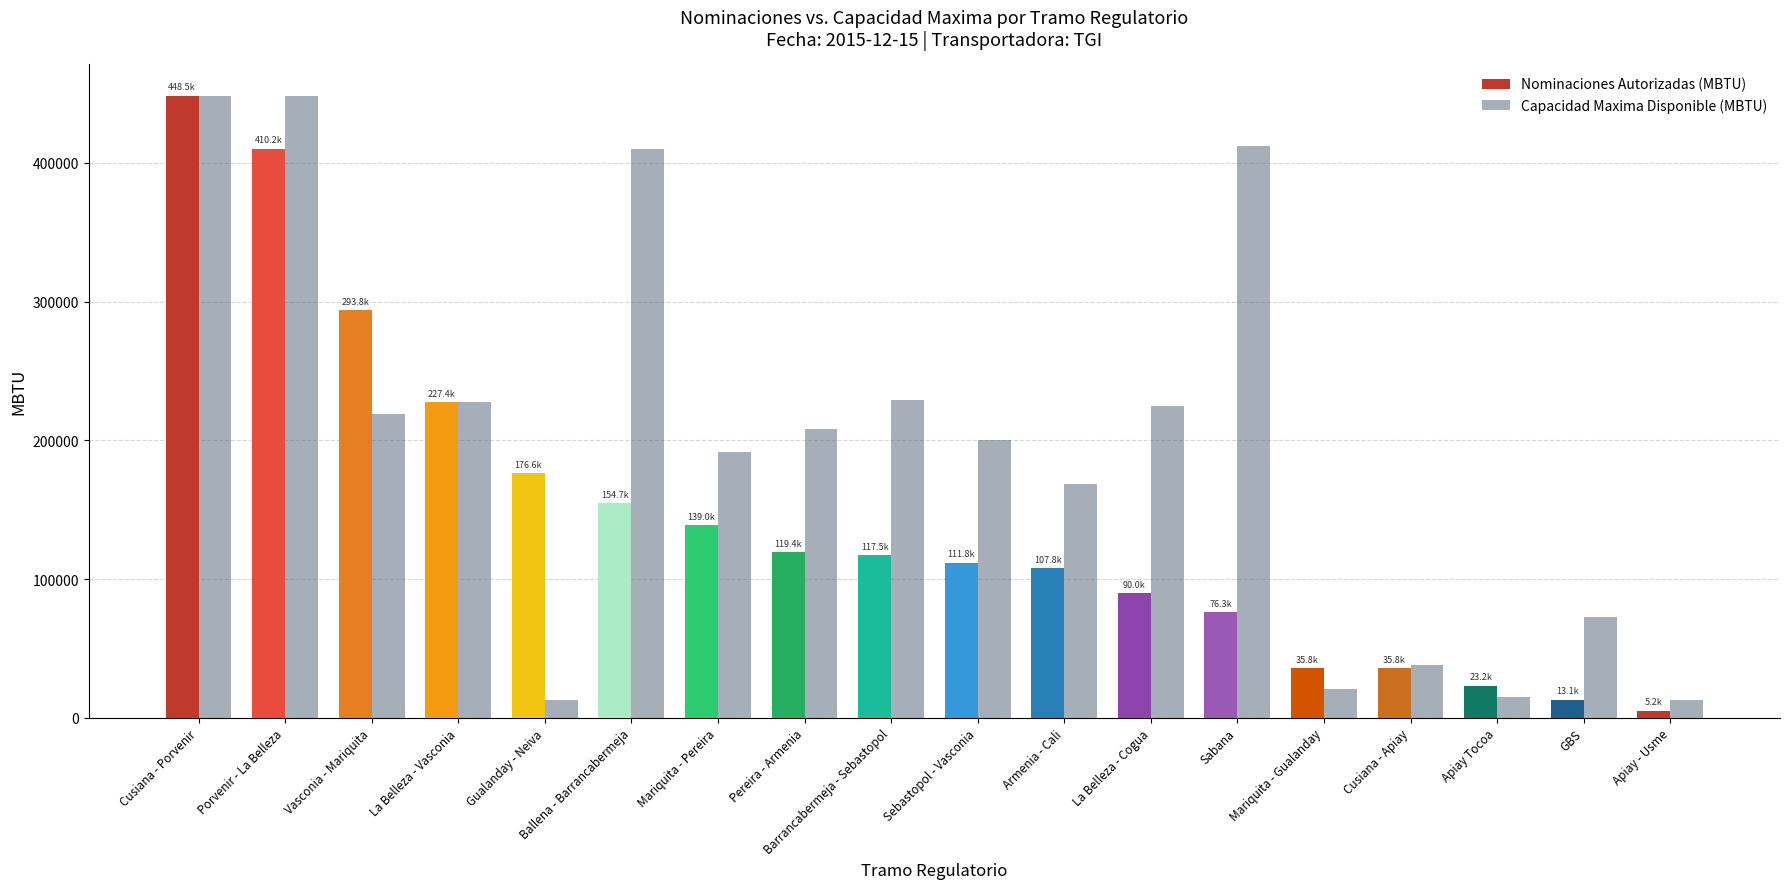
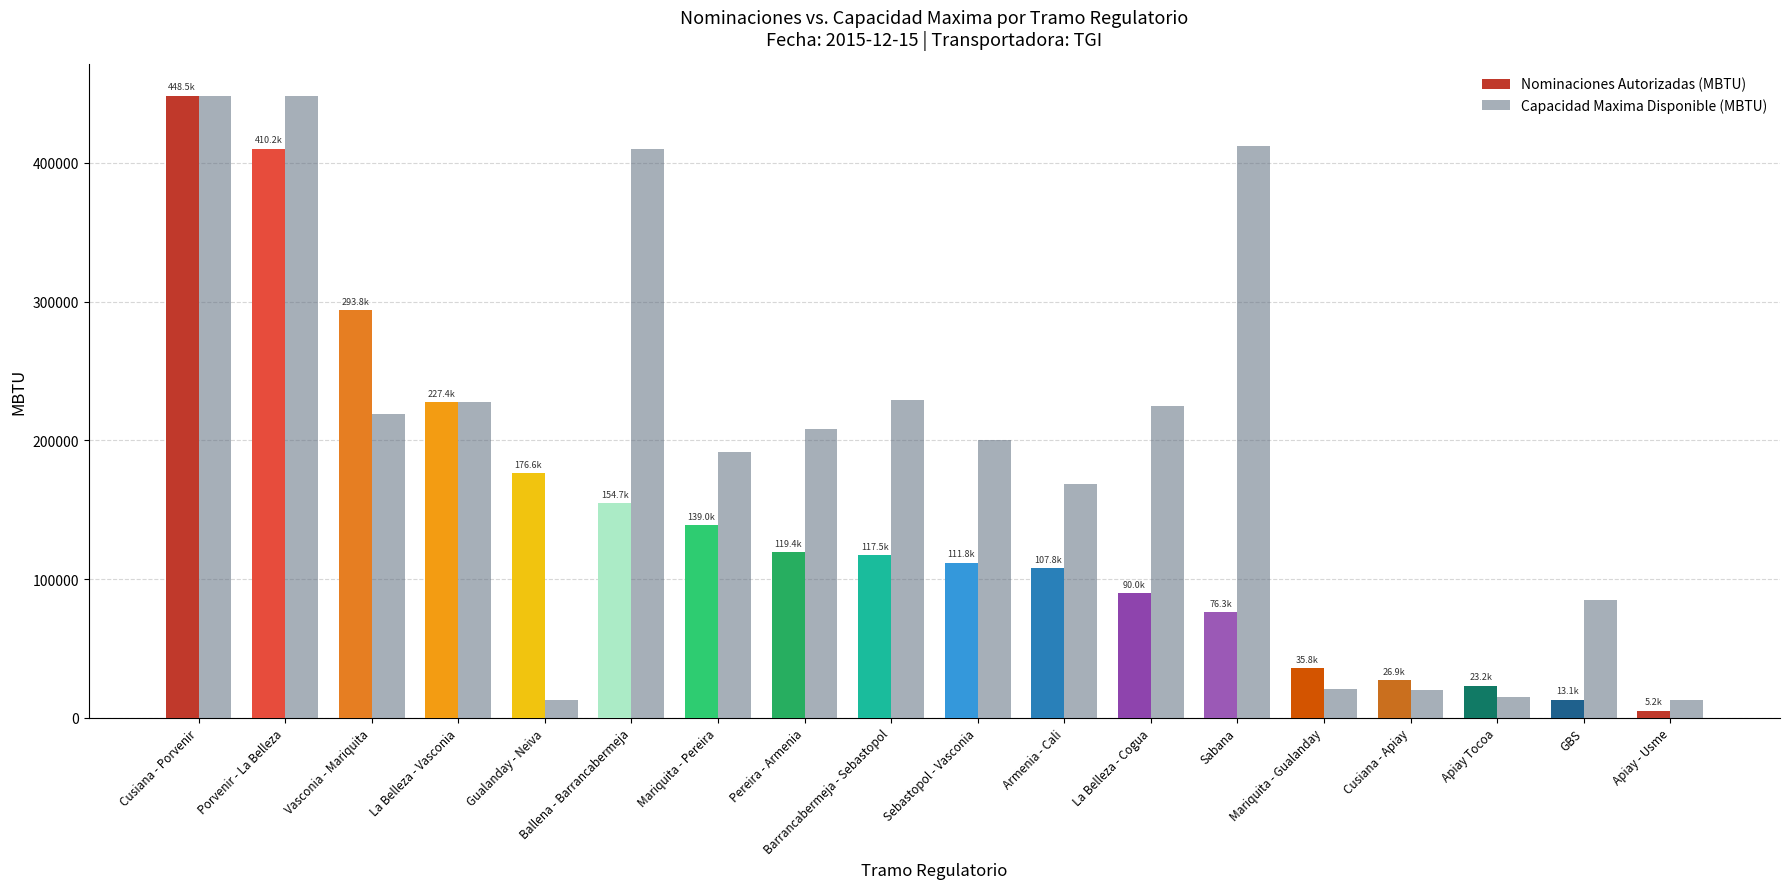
  {
    "Nominaciones Autorizadas (MBTU)": {
      "Cusiana - Porvenir": "448.5k",
      "Porvenir - La Belleza": "410.2k",
      "Vasconia - Mariquita": "293.8k",
      "La Belleza - Vasconia": "227.4k",
      "Gualanday - Neiva": "176.6k",
      "Ballena - Barrancabermeja": "154.7k",
      "Mariquita - Pereira": "139.0k",
      "Pereira - Armenia": "119.4k",
      "Barrancabermeja - Sebastopol": "117.5k",
      "Sebastopol - Vasconia": "111.8k",
      "Armenia - Cali": "107.8k",
      "La Belleza - Cogua": "90.0k",
      "Sabana": "76.3k",
      "Mariquita - Gualanday": "35.8k",
-     "Cusiana - Apiay": "35.8k",
+     "Cusiana - Apiay": "26.9k",
      "Apiay Tocoa": "23.2k",
      "GBS": "13.1k",
      "Apiay - Usme": "5.2k"
    },
    "Capacidad Maxima Disponible (MBTU)": {
      "Porvenir - La Belleza": "448000",
      "Vasconia - Mariquita": "219000",
      "Gualanday - Neiva": "12000",
      "Ballena - Barrancabermeja": "410000",
      "Mariquita - Pereira": "191000",
      "Pereira - Armenia": "208000",
      "Barrancabermeja - Sebastopol": "229000",
      "Sebastopol - Vasconia": "200000",
      "Armenia - Cali": "169000",
      "La Belleza - Cogua": "225000",
      "Sabana": "412000",
      "Mariquita - Gualanday": "21000",
-     "Cusiana - Apiay": "38000",
+     "Cusiana - Apiay": "20000",
      "Apiay Tocoa": "15000",
-     "GBS": "73000",
+     "GBS": "85000",
      "Apiay - Usme": "13000"
    }
  }
